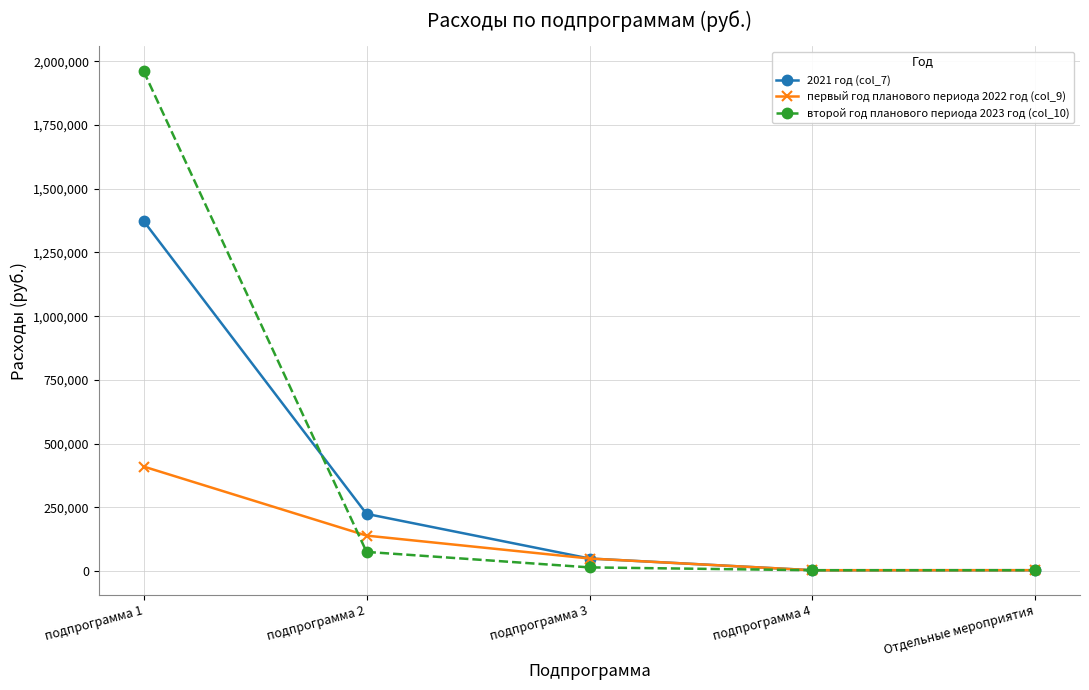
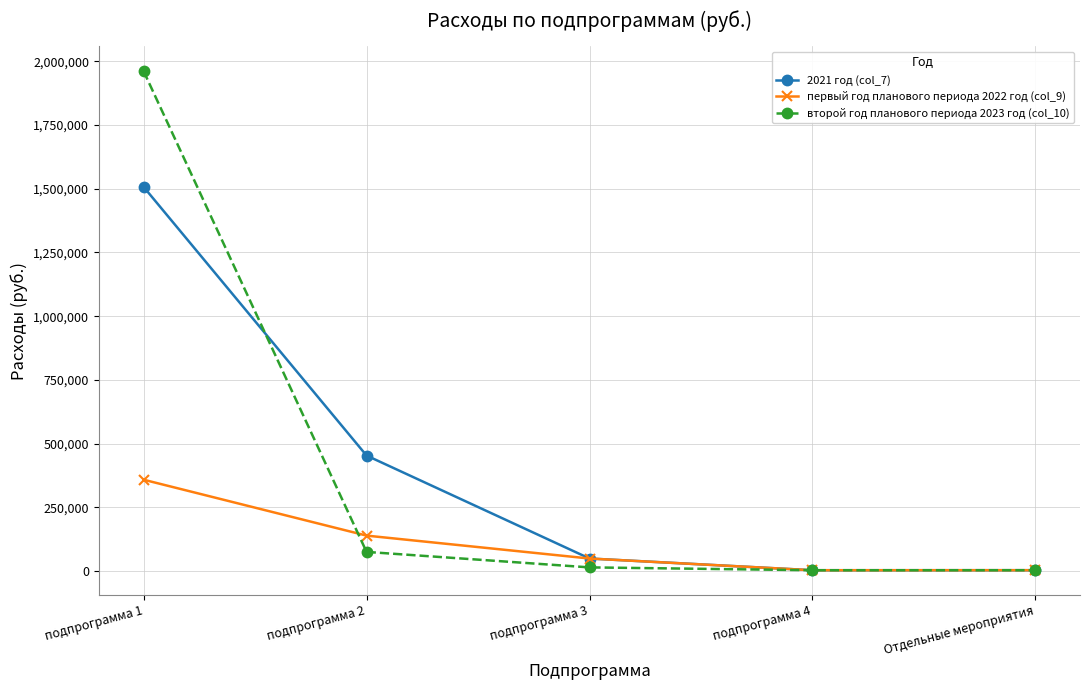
  {
    "2021 год (col_7)": {
-     "подпрограмма 1": "1,370,000",
-     "подпрограмма 2": "220,000"
+     "подпрограмма 1": "1,510,000",
+     "подпрограмма 2": "450,000"
    },
    "первый год планового периода 2022 год (col_9)": {
-     "подпрограмма 1": "410,000",
+     "подпрограмма 1": "360,000",
      "подпрограмма 2": "140,000"
    },
    "второй год планового периода 2023 год (col_10)": {
      "подпрограмма 1": "1,960,000",
      "подпрограмма 2": "70,000",
      "подпрограмма 3": "10,000"
    }
  }
